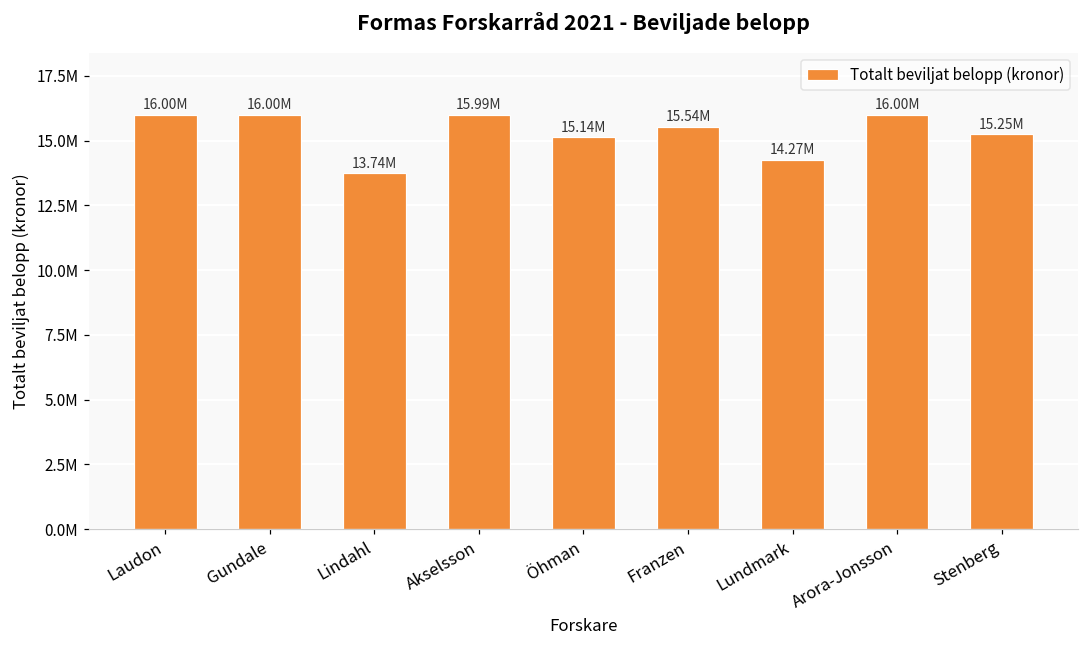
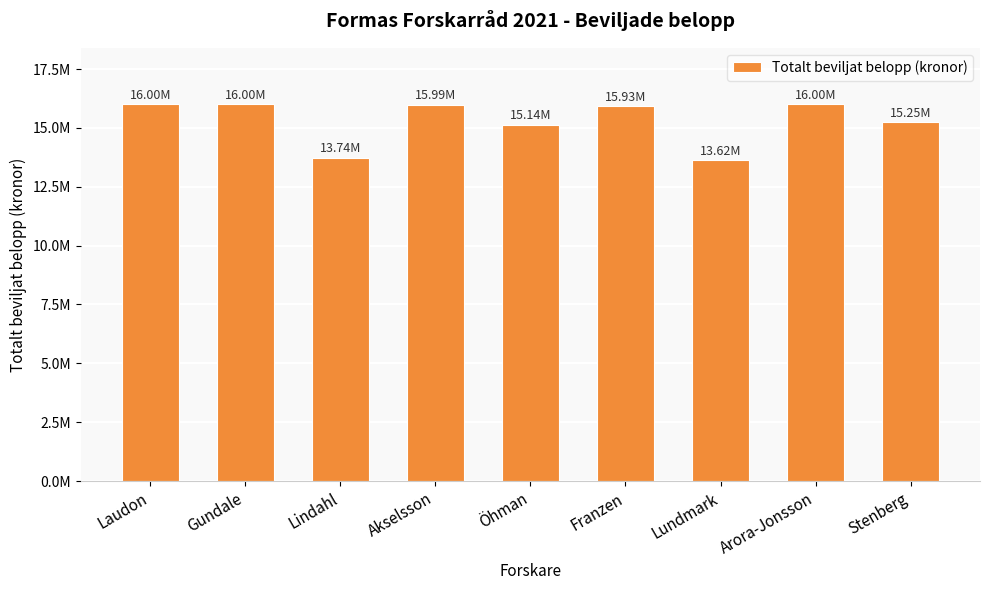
  {
    "Laudon": "16.00M",
    "Gundale": "16.00M",
    "Lindahl": "13.74M",
    "Akselsson": "15.99M",
    "Öhman": "15.14M",
-   "Franzen": "15.54M",
-   "Lundmark": "14.27M",
+   "Franzen": "15.93M",
+   "Lundmark": "13.62M",
    "Arora-Jonsson": "16.00M",
    "Stenberg": "15.25M"
  }
